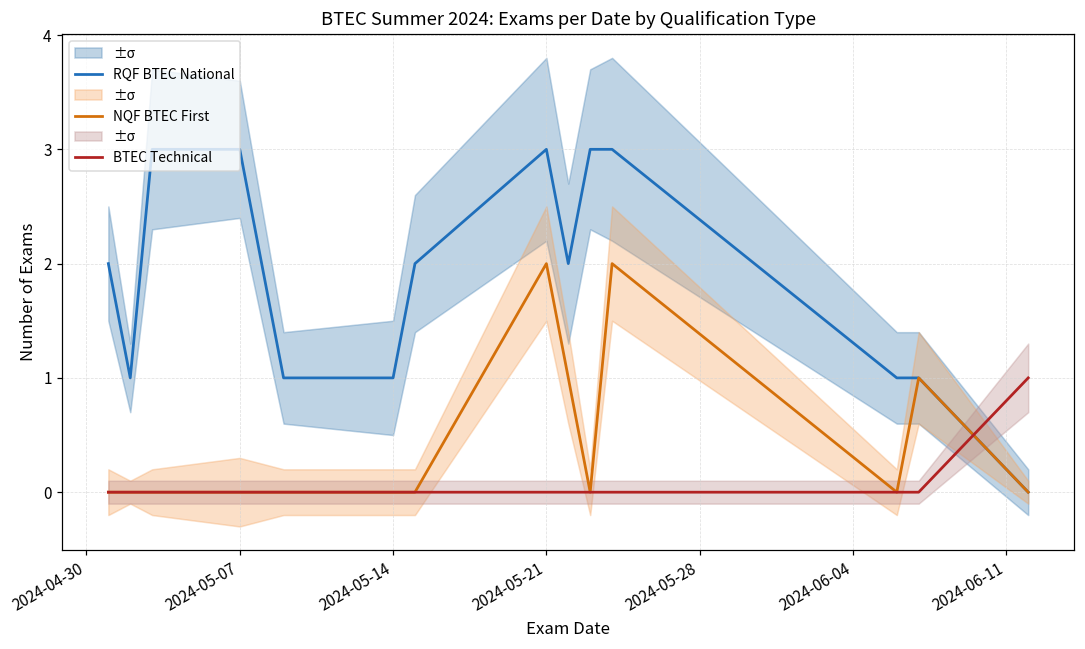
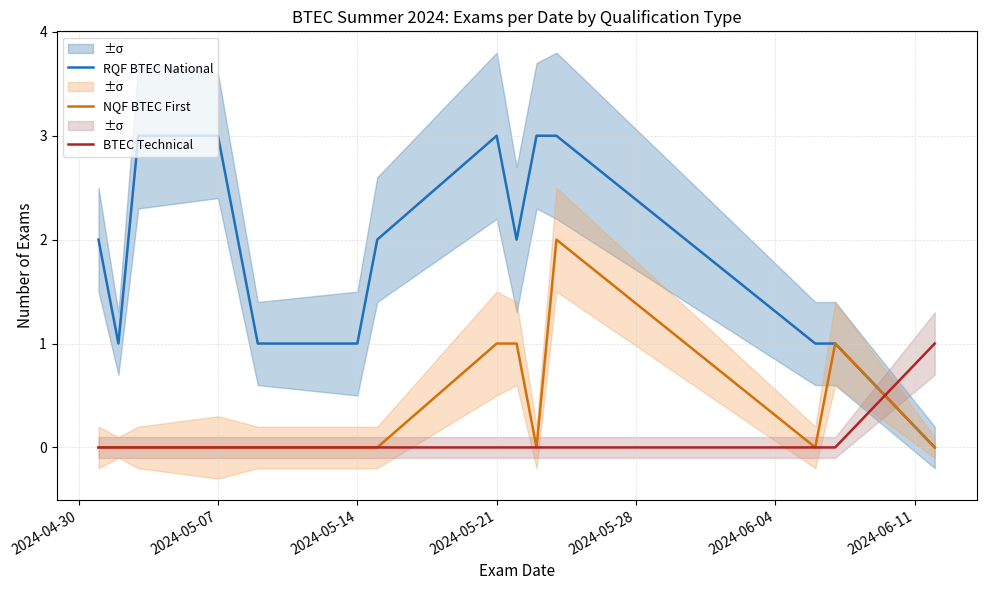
  {
    "NQF BTEC First": {
-     "2024-05-21": 2
+     "2024-05-21": 1
    },
    "BTEC Technical": {
      "2024-05-21": 0
    }
  }
